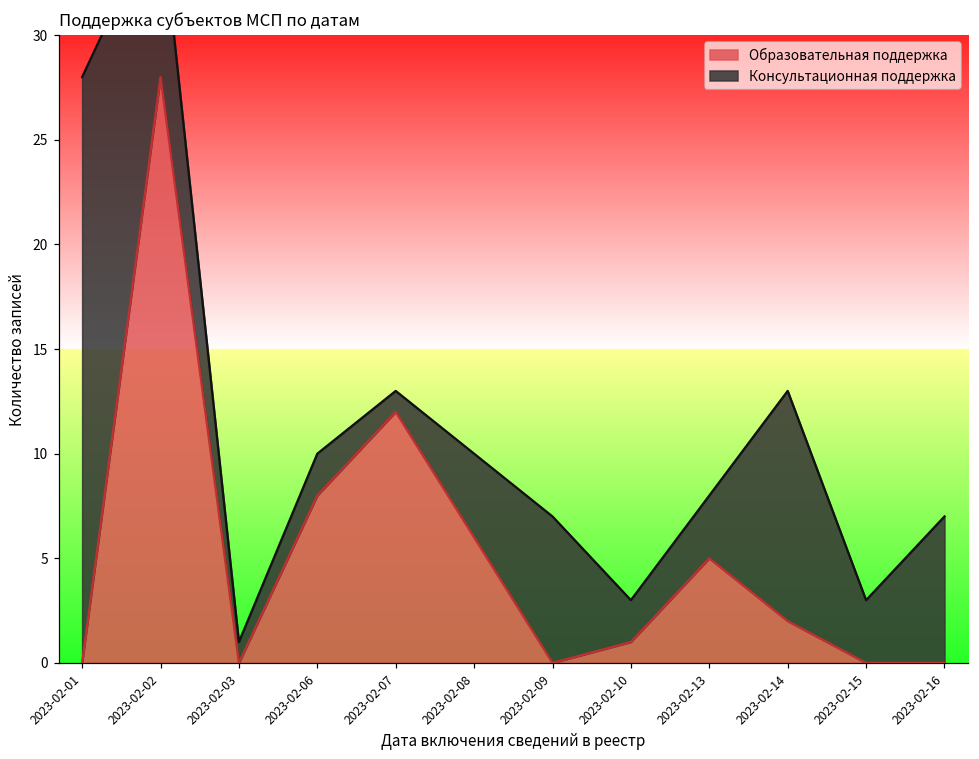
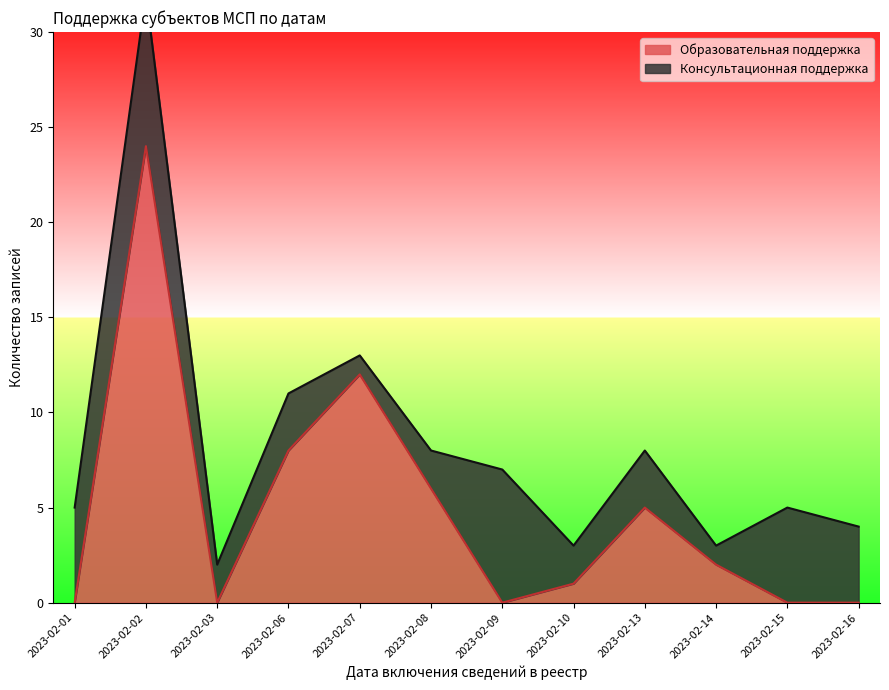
  {
    "Образовательная поддержка": {
      "2023-02-01": 0,
-     "2023-02-02": 28,
+     "2023-02-02": 24,
      "2023-02-03": 0,
      "2023-02-06": 8,
      "2023-02-07": 12,
      "2023-02-08": 6,
      "2023-02-09": 0,
      "2023-02-10": 1,
      "2023-02-13": 5,
      "2023-02-14": 2,
      "2023-02-15": 0,
      "2023-02-16": 0
    },
    "Консультационная поддержка": {
-     "2023-02-01": 28,
-     "2023-02-03": 1,
-     "2023-02-06": 2,
+     "2023-02-01": 5,
+     "2023-02-03": 2,
+     "2023-02-06": 3,
      "2023-02-07": 1,
-     "2023-02-08": 4,
+     "2023-02-08": 2,
      "2023-02-09": 7,
      "2023-02-10": 2,
      "2023-02-13": 3,
-     "2023-02-14": 11,
-     "2023-02-15": 3,
-     "2023-02-16": 7
+     "2023-02-14": 1,
+     "2023-02-15": 5,
+     "2023-02-16": 4
    }
  }
